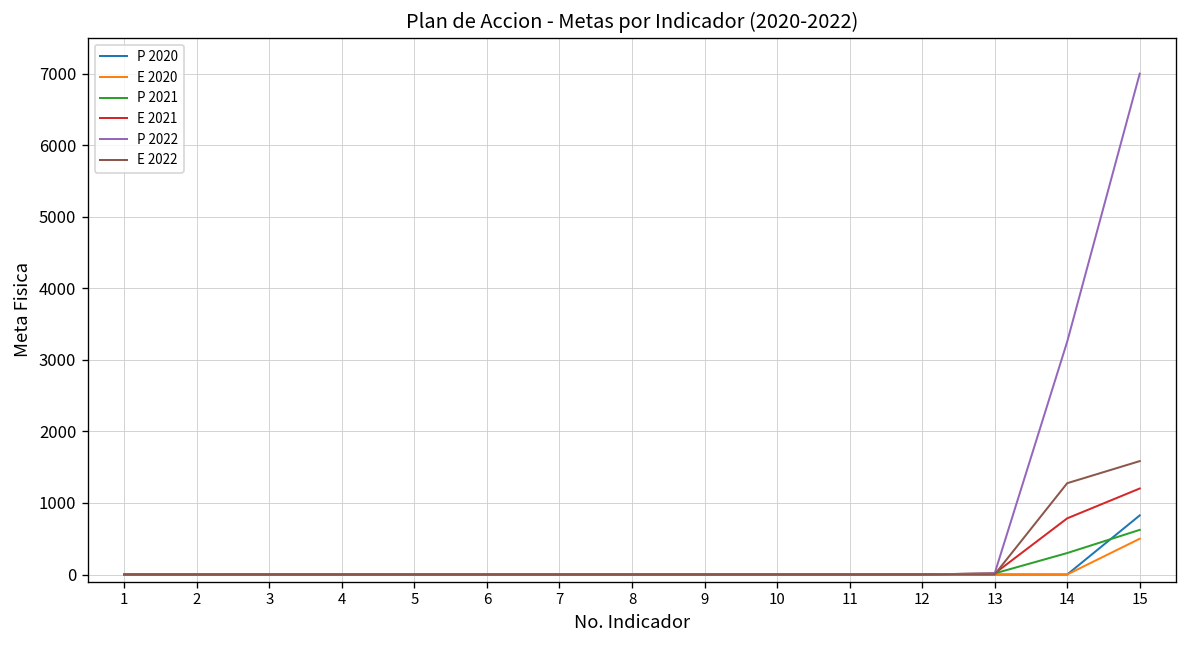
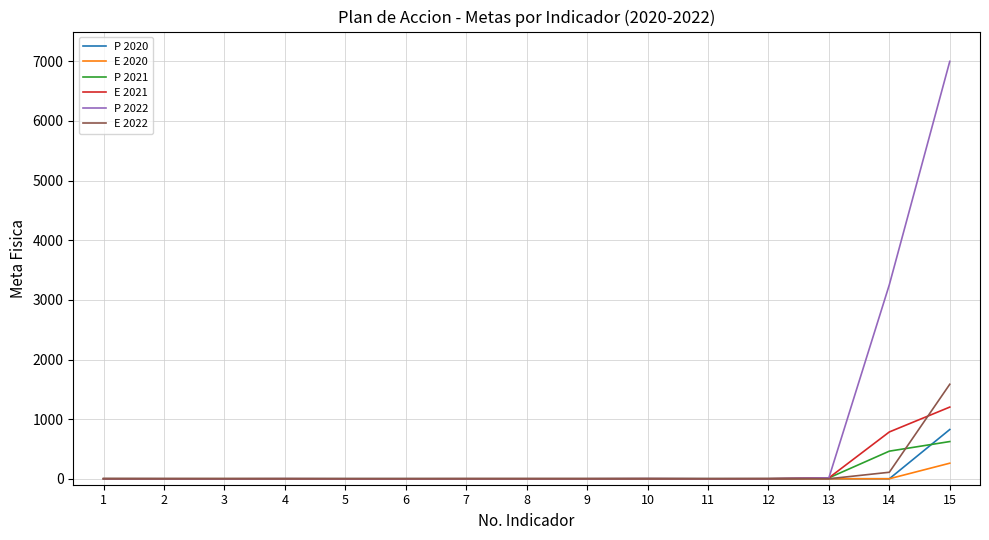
  {
    "P 2020": {
      "15": 800
    },
    "E 2020": {
-     "15": 500
+     "15": 300
    },
    "P 2021": {
-     "14": 300,
+     "14": 500,
      "15": 600
    },
    "E 2021": {
      "14": 800,
      "15": 1200
    },
    "P 2022": {
      "14": 3300,
      "15": 7000
    },
    "E 2022": {
-     "14": 1300,
+     "14": 100,
      "15": 1600
    }
  }
